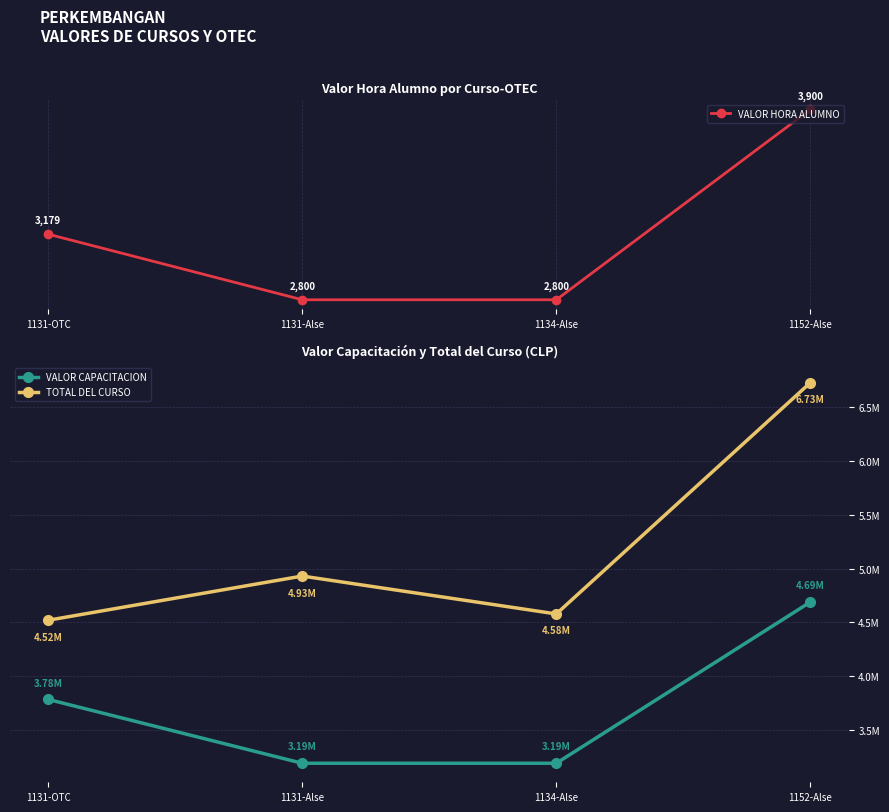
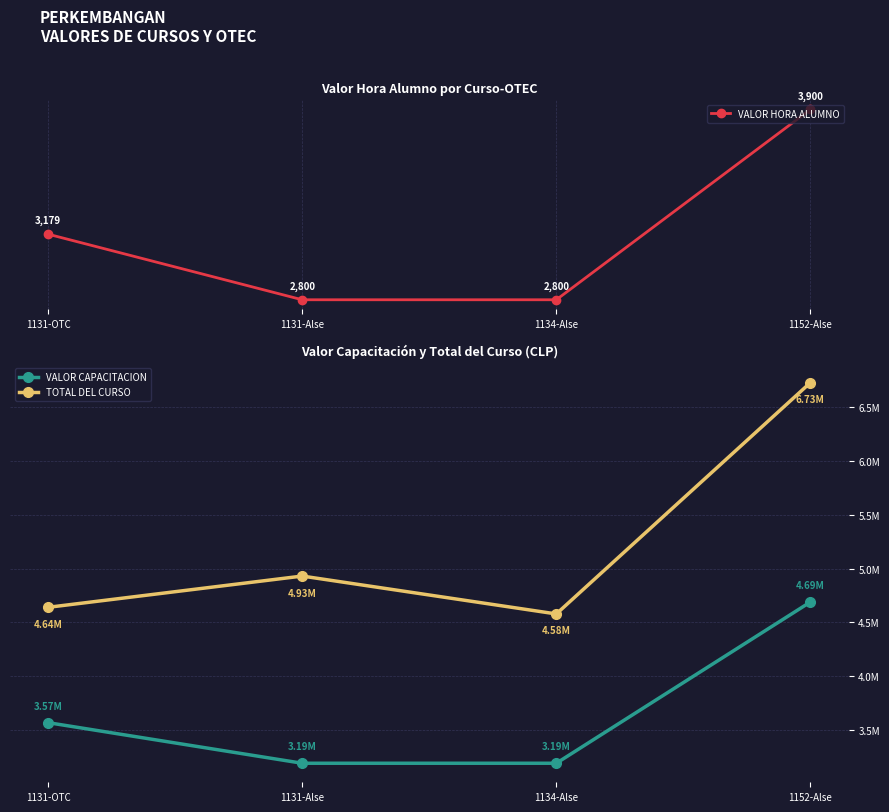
  {
    "Valor Hora Alumno por Curso-OTEC": {
      "1131-OTC": "3,179",
      "1131-Alse": "2,800",
      "1134-Alse": "2,800"
    },
    "Valor Capacitación y Total del Curso (CLP)": {
      "VALOR CAPACITACION": {
-       "1131-OTC": "3.78M",
+       "1131-OTC": "3.57M",
        "1131-Alse": "3.19M",
        "1134-Alse": "3.19M",
        "1152-Alse": "4.69M"
      },
      "TOTAL DEL CURSO": {
-       "1131-OTC": "4.52M",
+       "1131-OTC": "4.64M",
        "1131-Alse": "4.93M",
        "1134-Alse": "4.58M",
        "1152-Alse": "6.73M"
      }
    }
  }
